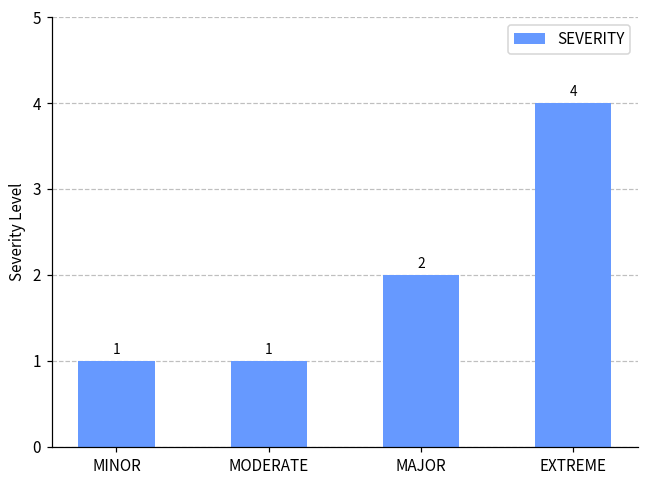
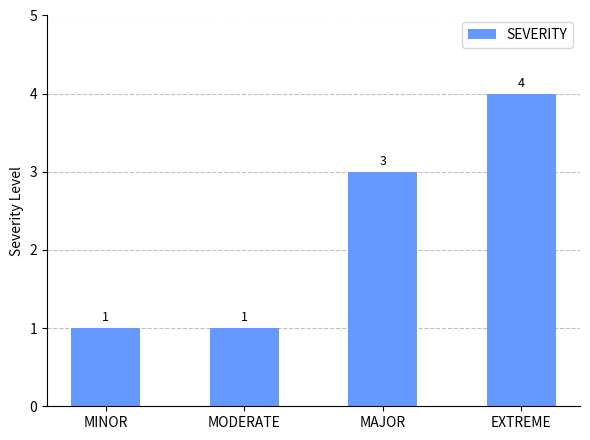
  {
    "MINOR": 1,
    "MODERATE": 1,
-   "MAJOR": 2,
+   "MAJOR": 3,
    "EXTREME": 4
  }
